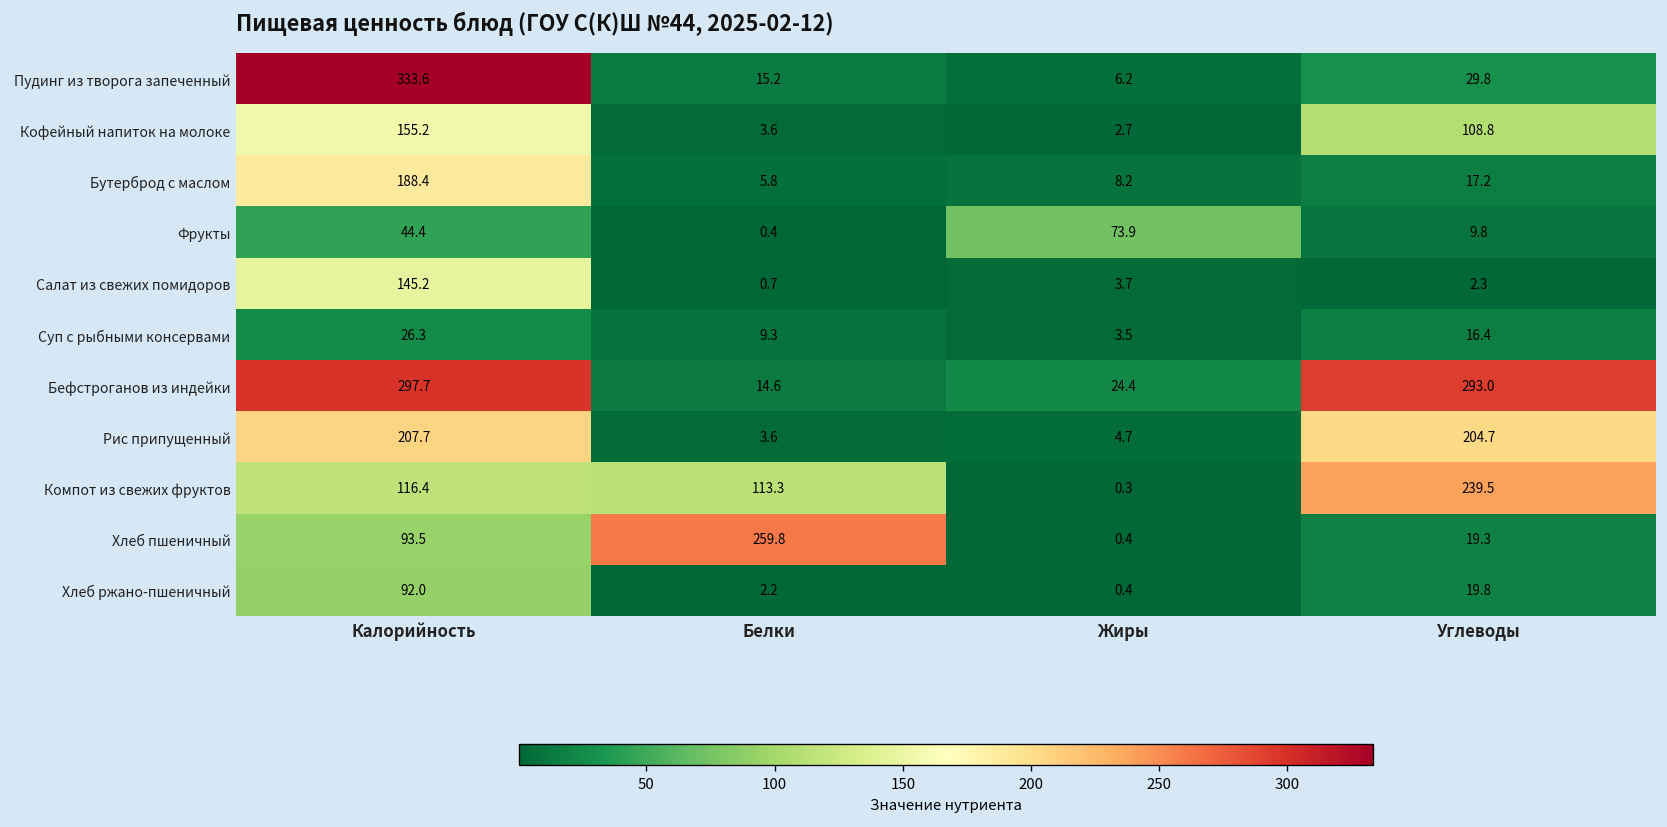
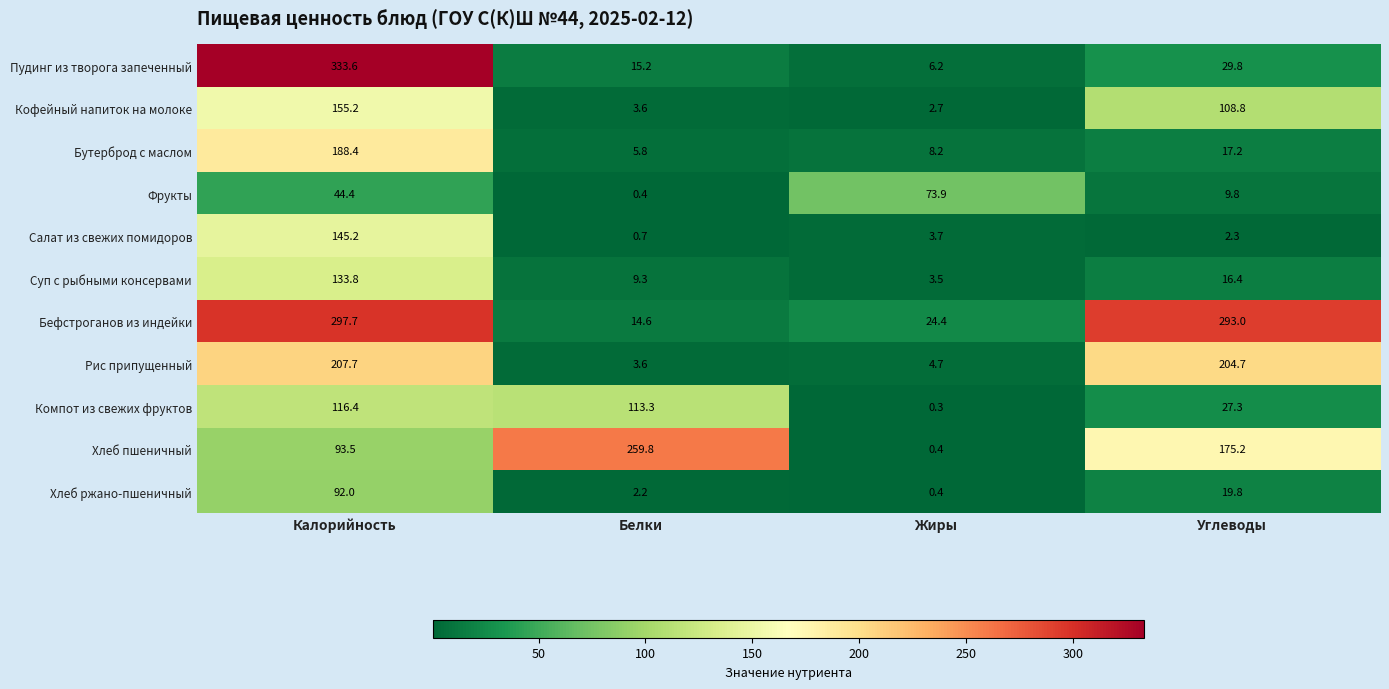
  {
    "Пудинг из творога запеченный": {
      "Калорийность": 333.6,
      "Белки": 15.2,
      "Жиры": 6.2,
      "Углеводы": 29.8
    },
    "Кофейный напиток на молоке": {
      "Калорийность": 155.2,
      "Белки": 3.6,
      "Жиры": 2.7,
      "Углеводы": 108.8
    },
    "Бутерброд с маслом": {
      "Калорийность": 188.4,
      "Белки": 5.8,
      "Жиры": 8.2,
      "Углеводы": 17.2
    },
    "Фрукты": {
      "Калорийность": 44.4,
      "Белки": 0.4,
      "Жиры": 73.9,
      "Углеводы": 9.8
    },
    "Салат из свежих помидоров": {
      "Калорийность": 145.2,
      "Белки": 0.7,
      "Жиры": 3.7,
      "Углеводы": 2.3
    },
    "Суп с рыбными консервами": {
-     "Калорийность": 26.3,
+     "Калорийность": 133.8,
      "Белки": 9.3,
      "Жиры": 3.5,
      "Углеводы": 16.4
    },
    "Бефстроганов из индейки": {
      "Калорийность": 297.7,
      "Белки": 14.6,
      "Жиры": 24.4,
      "Углеводы": 293.0
    },
    "Рис припущенный": {
      "Калорийность": 207.7,
      "Белки": 3.6,
      "Жиры": 4.7,
      "Углеводы": 204.7
    },
    "Компот из свежих фруктов": {
      "Калорийность": 116.4,
      "Белки": 113.3,
      "Жиры": 0.3,
-     "Углеводы": 239.5
+     "Углеводы": 27.3
    },
    "Хлеб пшеничный": {
      "Калорийность": 93.5,
      "Белки": 259.8,
      "Жиры": 0.4,
-     "Углеводы": 19.3
+     "Углеводы": 175.2
    },
    "Хлеб ржано-пшеничный": {
      "Калорийность": 92.0,
      "Белки": 2.2,
      "Жиры": 0.4,
      "Углеводы": 19.8
    }
  }
